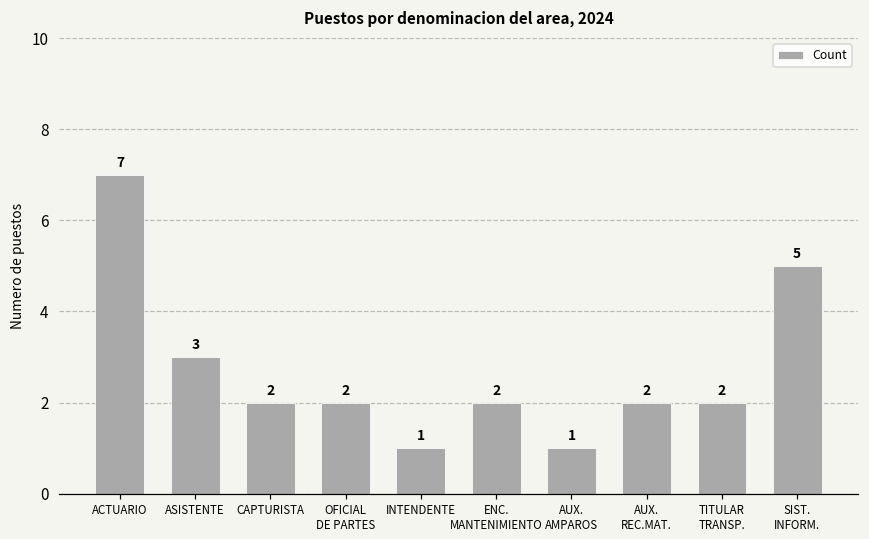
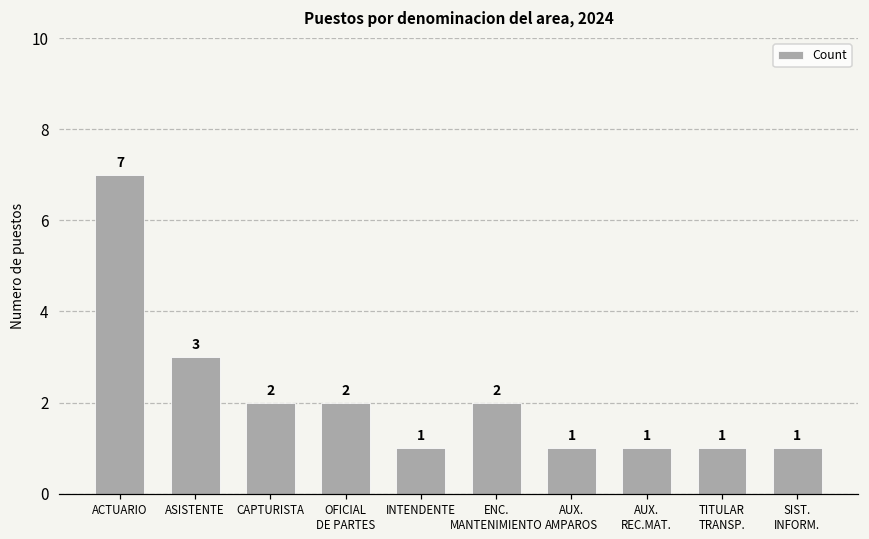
  {
    "ACTUARIO": 7,
    "ASISTENTE": 3,
    "CAPTURISTA": 2,
    "OFICIAL DE PARTES": 2,
    "INTENDENTE": 1,
    "ENC. MANTENIMIENTO": 2,
    "AUX. AMPAROS": 1,
-   "AUX. REC.MAT.": 2,
-   "TITULAR TRANSP.": 2,
-   "SIST. INFORM.": 5
+   "AUX. REC.MAT.": 1,
+   "TITULAR TRANSP.": 1,
+   "SIST. INFORM.": 1
  }
